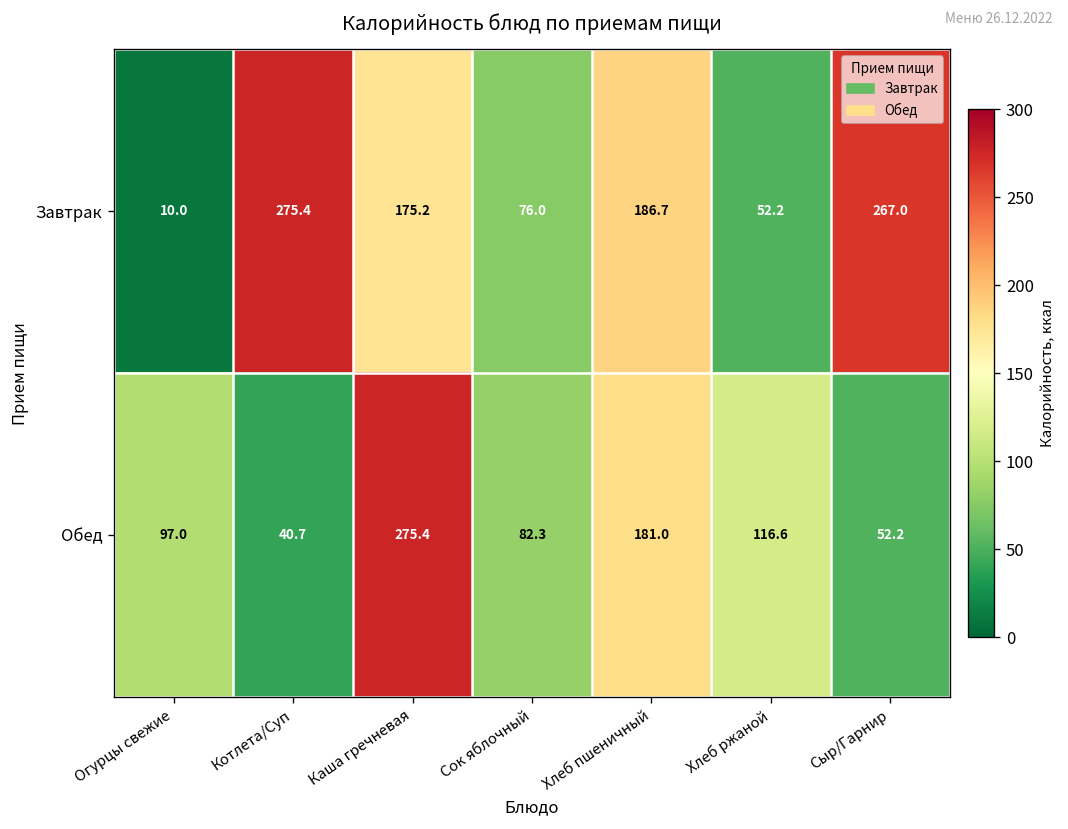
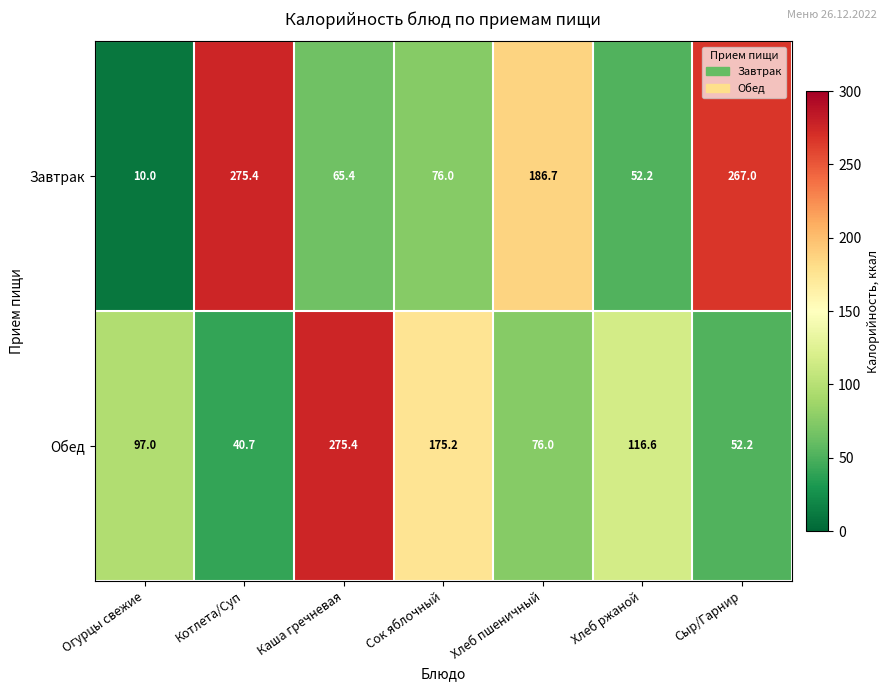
  {
    "Завтрак": {
      "Огурцы свежие": 10.0,
      "Котлета/Суп": 275.4,
-     "Каша гречневая": 175.2,
+     "Каша гречневая": 65.4,
      "Сок яблочный": 76.0,
      "Хлеб пшеничный": 186.7,
      "Хлеб ржаной": 52.2,
      "Сыр/Гарнир": 267.0
    },
    "Обед": {
      "Огурцы свежие": 97.0,
      "Котлета/Суп": 40.7,
      "Каша гречневая": 275.4,
-     "Сок яблочный": 82.3,
-     "Хлеб пшеничный": 181.0,
+     "Сок яблочный": 175.2,
+     "Хлеб пшеничный": 76.0,
      "Хлеб ржаной": 116.6,
      "Сыр/Гарнир": 52.2
    }
  }
